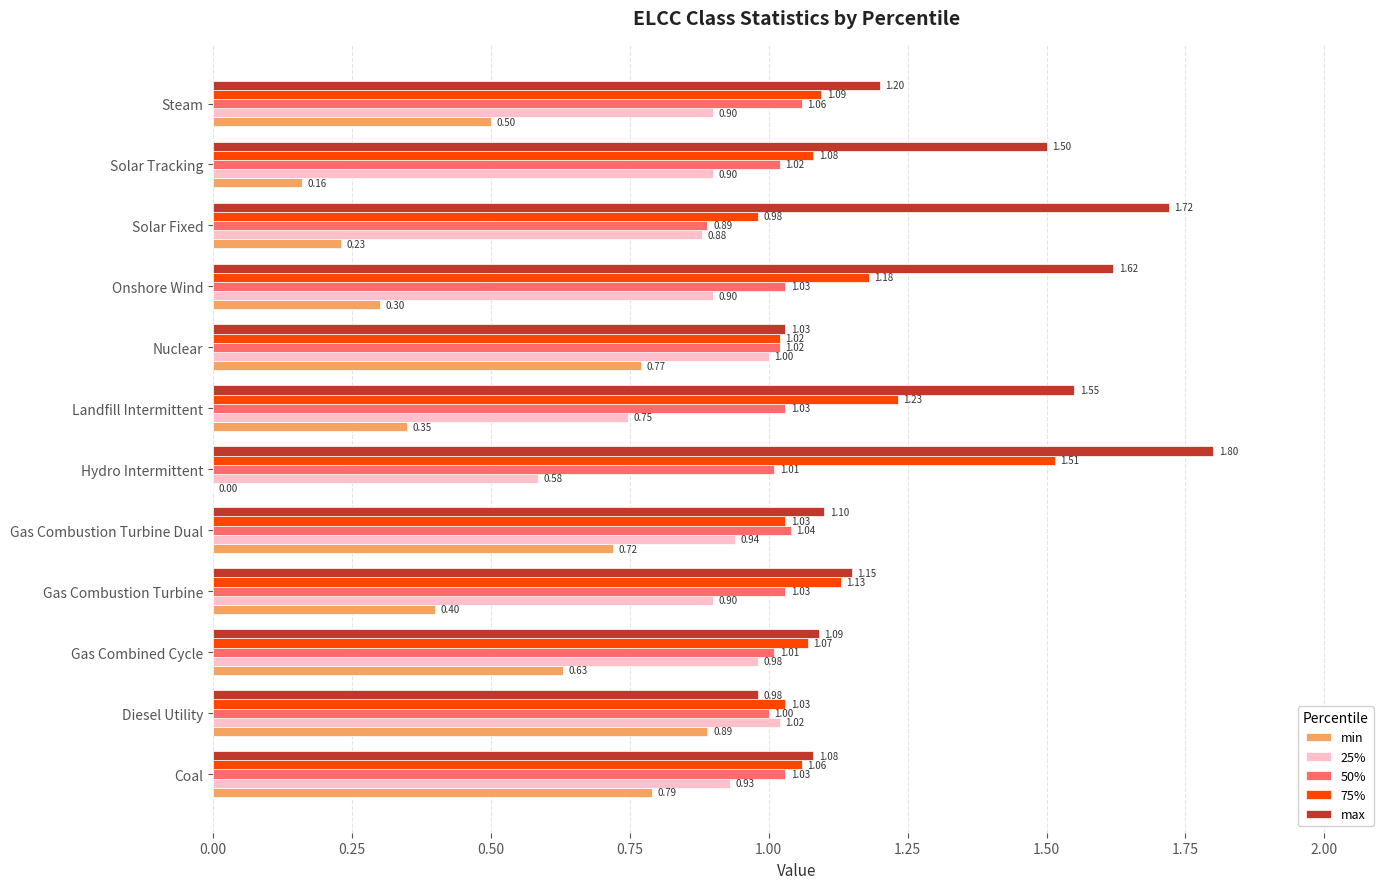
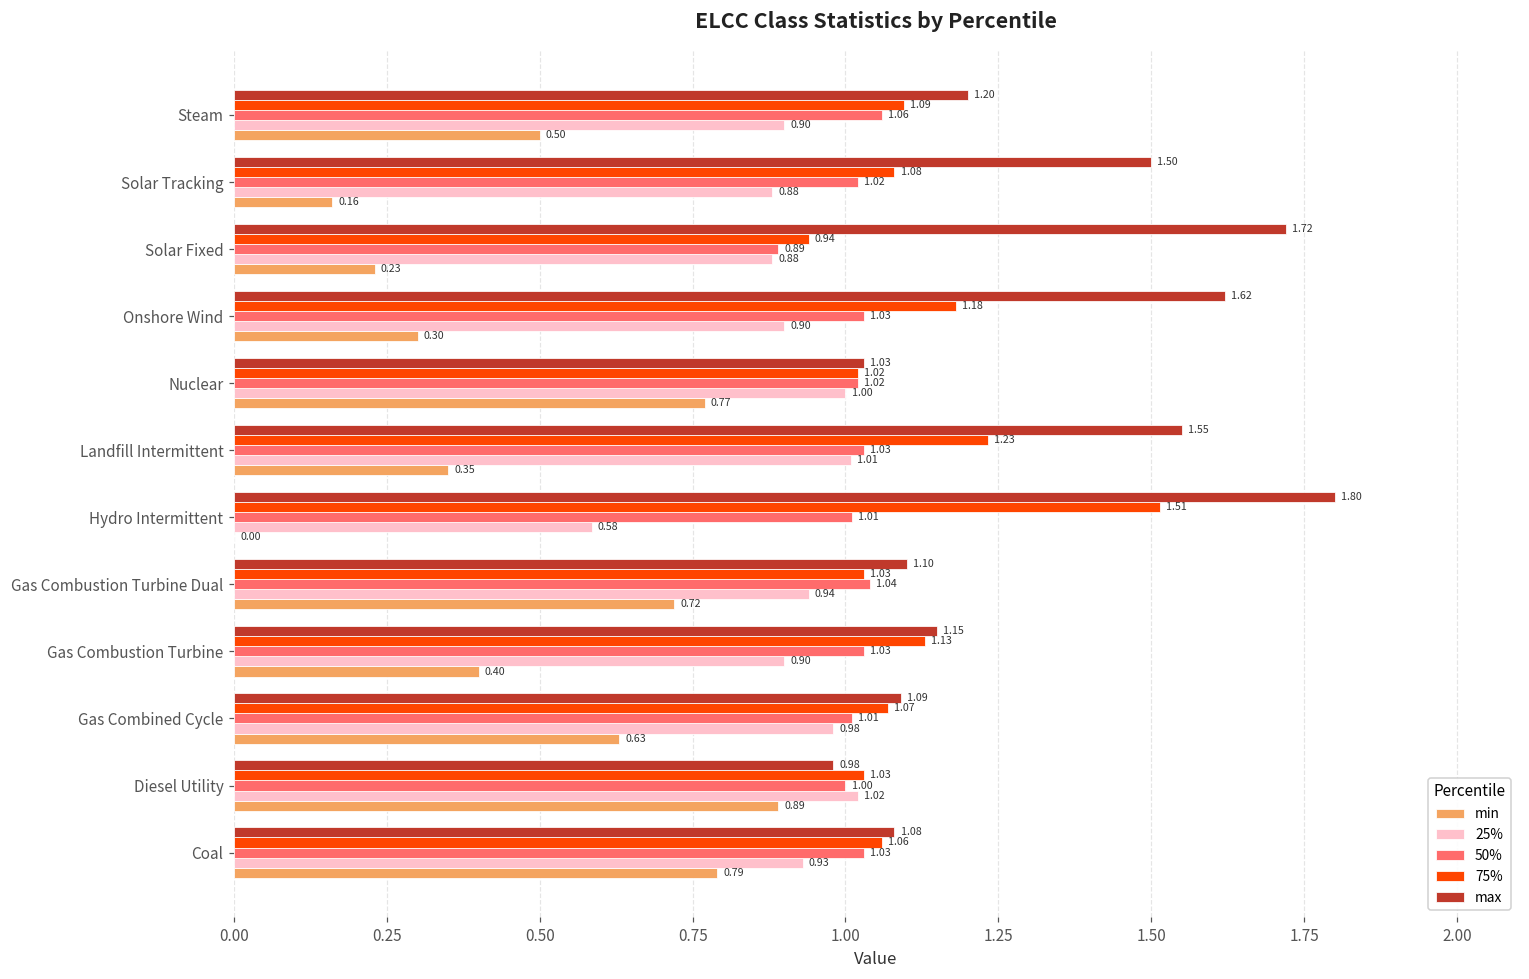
  {
    "25%": {
      "Steam": 0.90,
-     "Solar Tracking": 0.90,
+     "Solar Tracking": 0.88,
      "Solar Fixed": 0.88,
      "Onshore Wind": 0.90,
      "Nuclear": 1.00,
-     "Landfill Intermittent": 0.75,
+     "Landfill Intermittent": 1.01,
      "Hydro Intermittent": 0.58,
      "Gas Combustion Turbine Dual": 0.94,
      "Gas Combustion Turbine": 0.90,
      "Gas Combined Cycle": 0.98,
      "Diesel Utility": 1.02,
      "Coal": 0.93
    },
    "75%": {
      "Steam": 1.09,
      "Solar Tracking": 1.08,
-     "Solar Fixed": 0.98,
+     "Solar Fixed": 0.94,
      "Onshore Wind": 1.18,
      "Nuclear": 1.02,
      "Landfill Intermittent": 1.23,
      "Hydro Intermittent": 1.51,
      "Gas Combustion Turbine Dual": 1.03,
      "Gas Combustion Turbine": 1.13,
      "Gas Combined Cycle": 1.07,
      "Diesel Utility": 1.03,
      "Coal": 1.06
    },
    "max": {
      "Steam": 1.20,
      "Solar Tracking": 1.50,
      "Solar Fixed": 1.72,
      "Onshore Wind": 1.62,
      "Nuclear": 1.03,
      "Landfill Intermittent": 1.55,
      "Hydro Intermittent": 1.80,
      "Gas Combustion Turbine Dual": 1.10,
      "Gas Combustion Turbine": 1.15,
      "Gas Combined Cycle": 1.09,
      "Diesel Utility": 0.98,
      "Coal": 1.08
    }
  }
